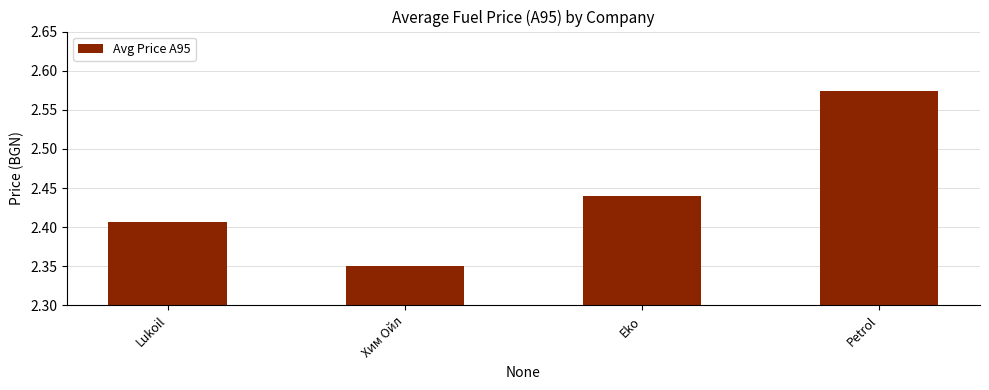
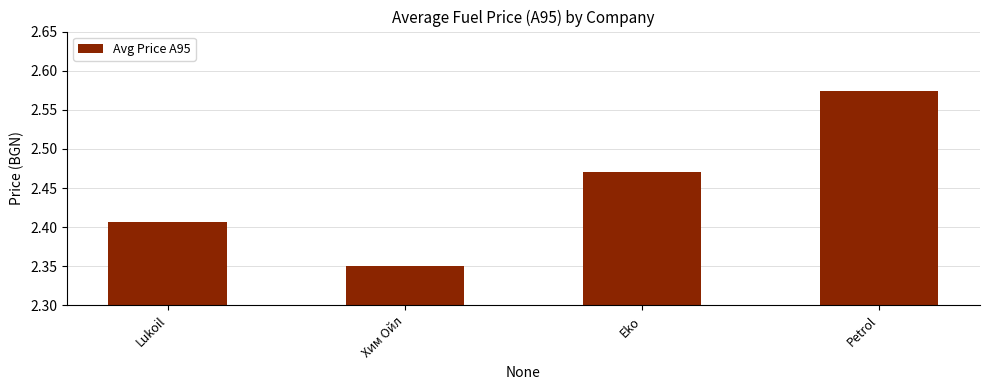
  {
    "Lukoil": 2.41,
    "Хим Ойл": 2.35,
-   "Eko": 2.44,
+   "Eko": 2.47,
    "Petrol": 2.57
  }
